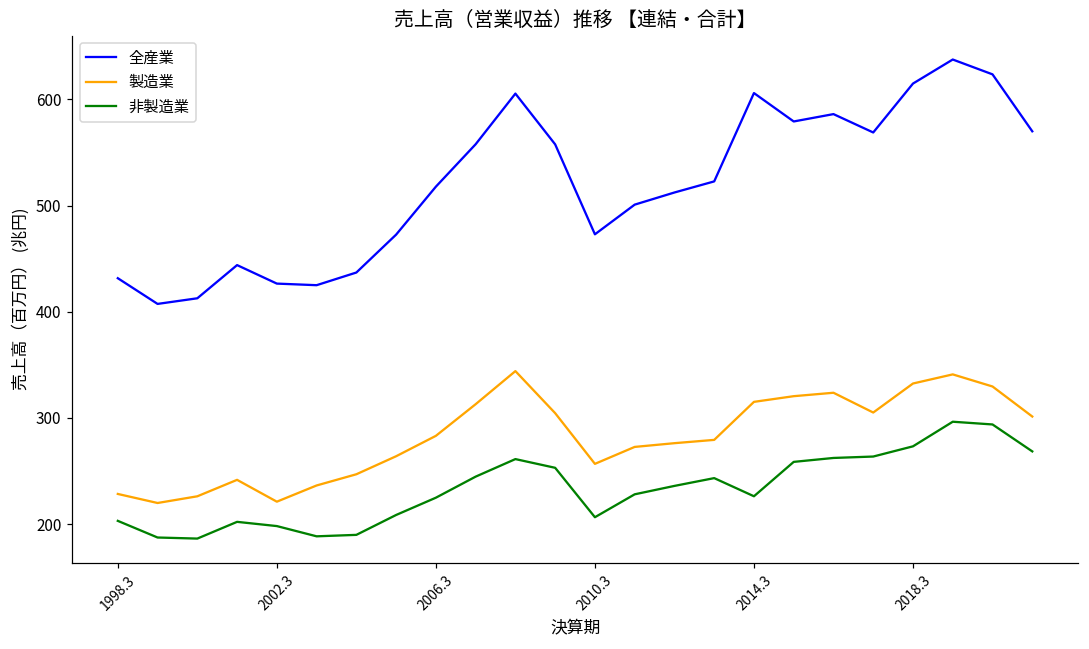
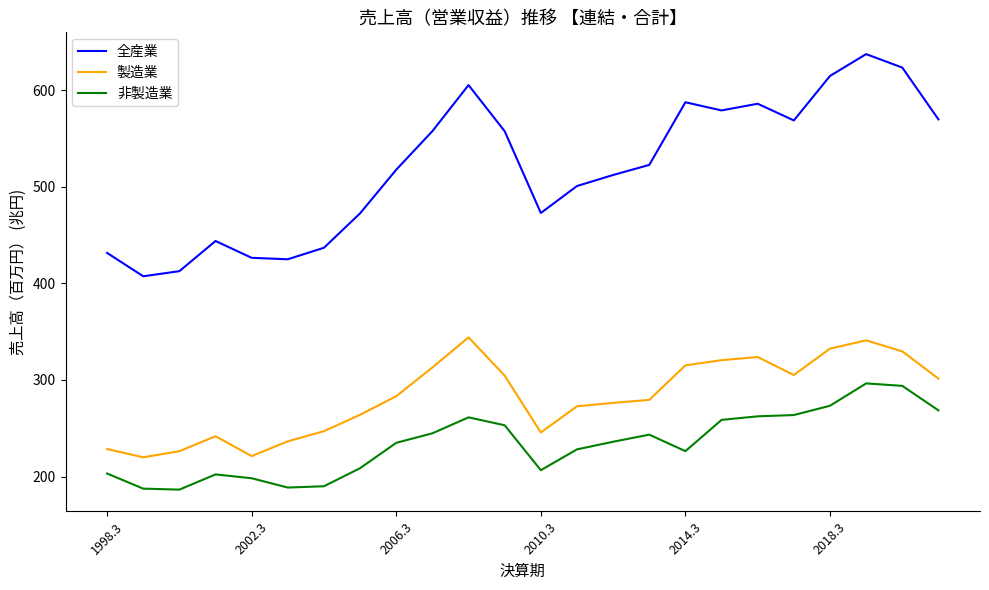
  {
    "全産業": {
      "1998.3": 430,
      "2002.3": 430,
      "2006.3": 520,
      "2010.3": 470,
-     "2014.3": 610,
+     "2014.3": 590,
      "2018.3": 610
    },
    "製造業": {
      "1998.3": 230,
      "2002.3": 220,
      "2006.3": 280,
-     "2010.3": 260,
+     "2010.3": 250,
      "2014.3": 320,
      "2018.3": 330
    },
    "非製造業": {
      "1998.3": 200,
      "2002.3": 200,
-     "2006.3": 220,
+     "2006.3": 230,
      "2010.3": 210,
      "2014.3": 230,
      "2018.3": 270
    }
  }
